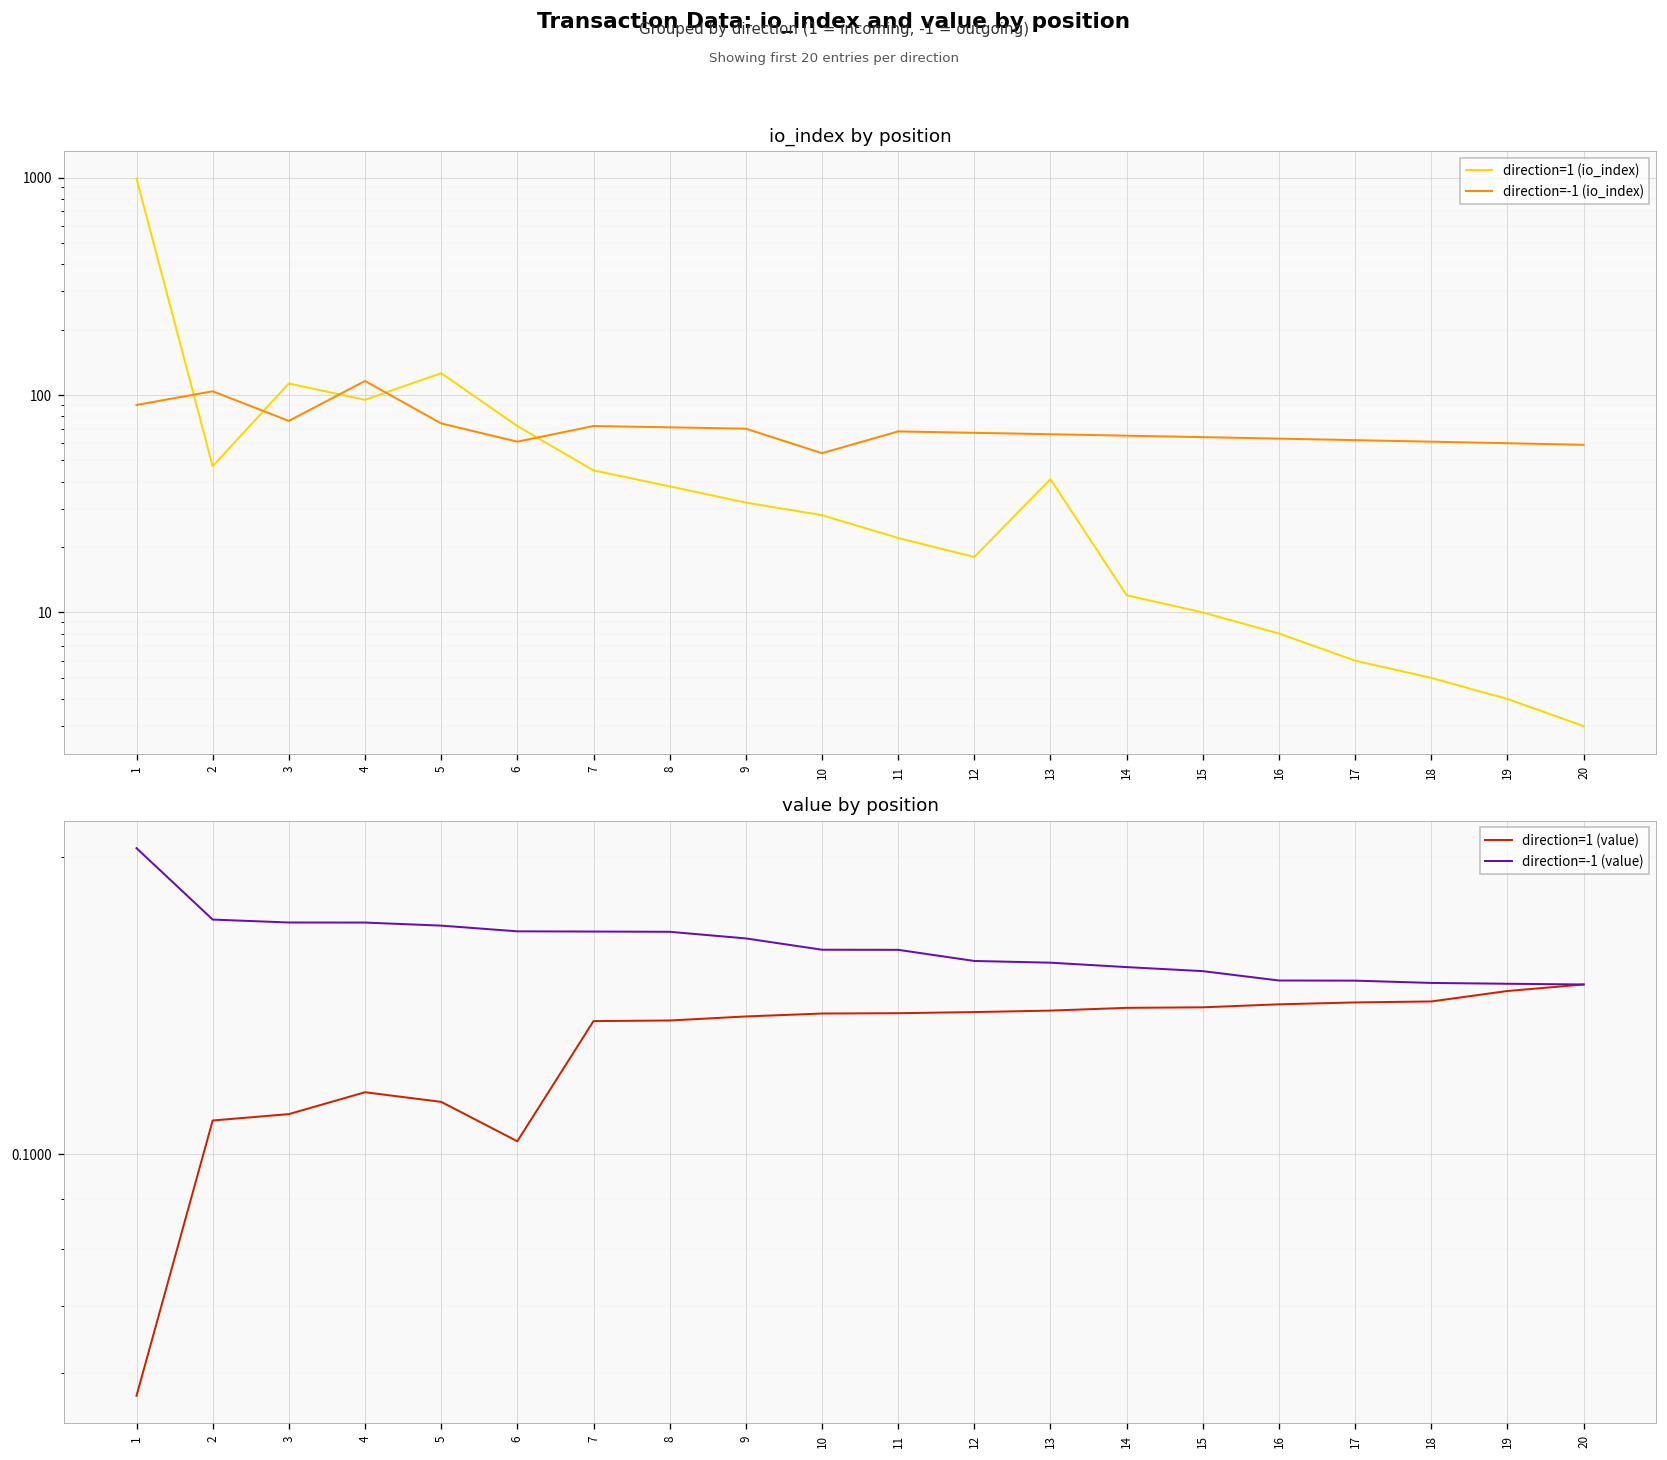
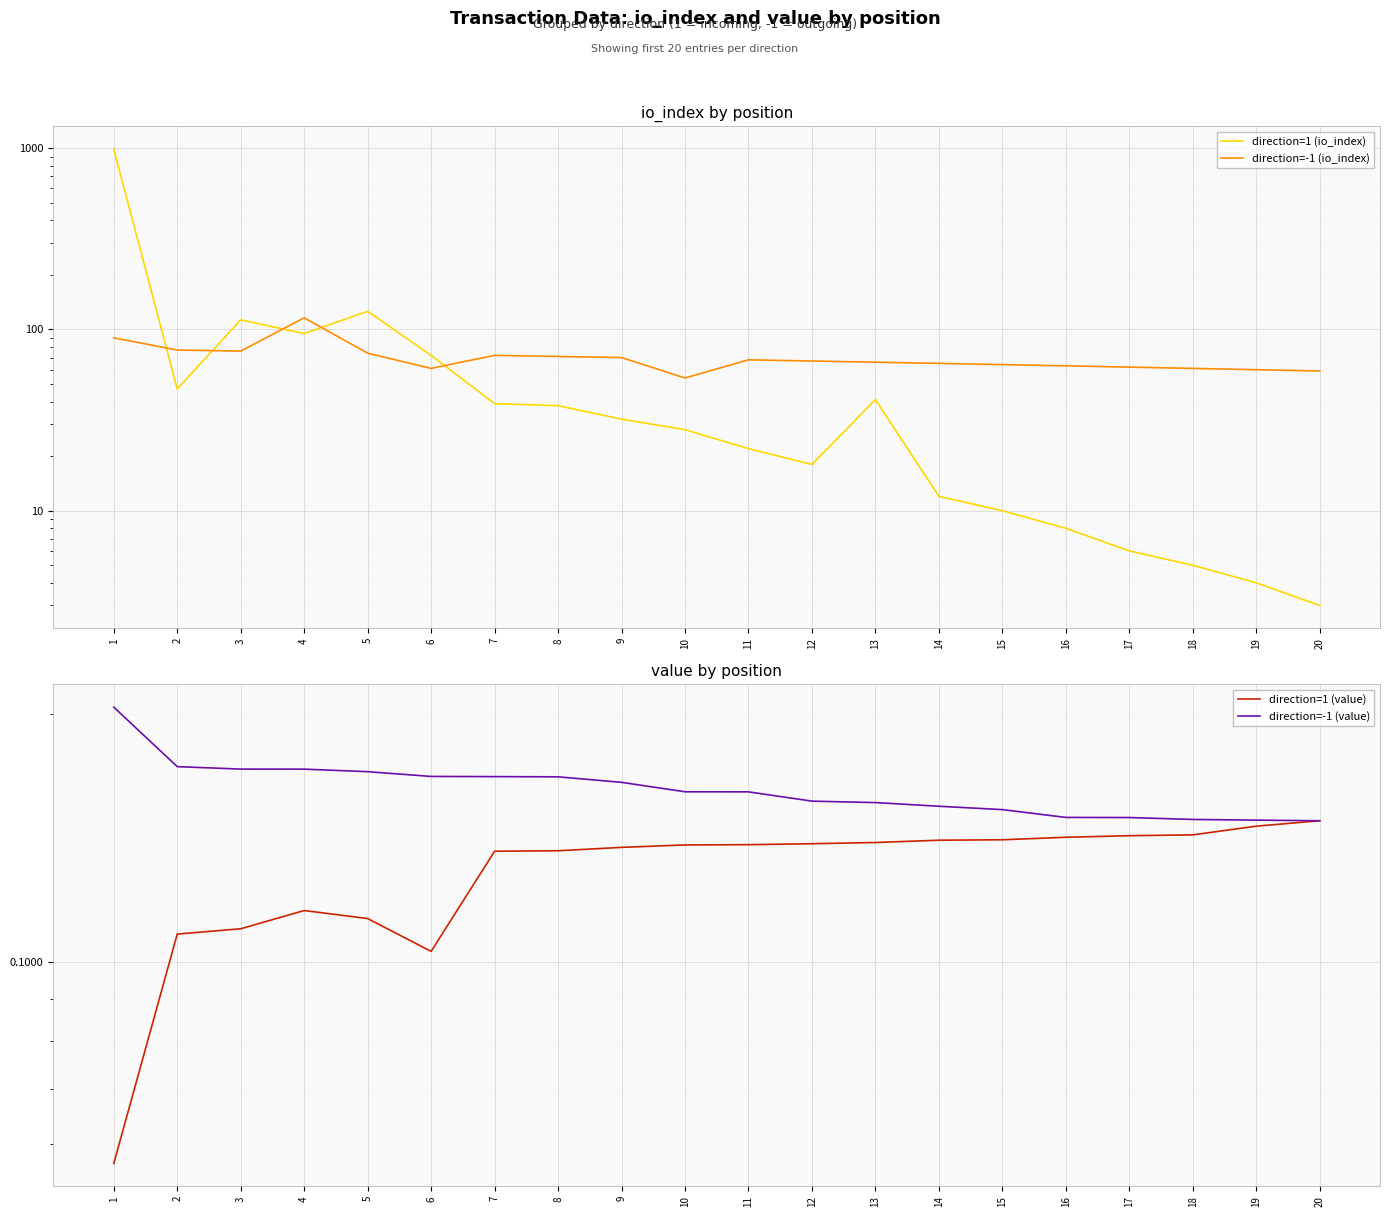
  {
    "io_index by position": {
      "direction=1 (io_index)": {
        "1": 1000,
        "2": 47,
        "3": 110,
        "4": 100,
        "5": 130,
        "6": 72,
-       "7": 45,
+       "7": 39,
        "8": 38,
        "9": 32,
        "10": 28,
        "11": 22,
        "12": 18,
        "13": 41,
        "14": 12,
        "15": 10,
        "16": 8,
        "17": 6,
        "18": 5,
        "19": 4,
        "20": 3
      },
      "direction=-1 (io_index)": {
        "1": 90,
-       "2": 100,
+       "2": 77,
        "3": 76,
        "4": 120,
        "5": 74,
        "6": 61,
        "7": 72,
        "8": 71,
        "9": 70,
        "10": 54,
        "11": 68,
        "12": 67,
        "13": 66,
        "14": 65,
        "15": 64,
        "16": 63,
        "17": 62,
        "18": 61,
        "19": 60,
        "20": 59
      }
    }
  }
